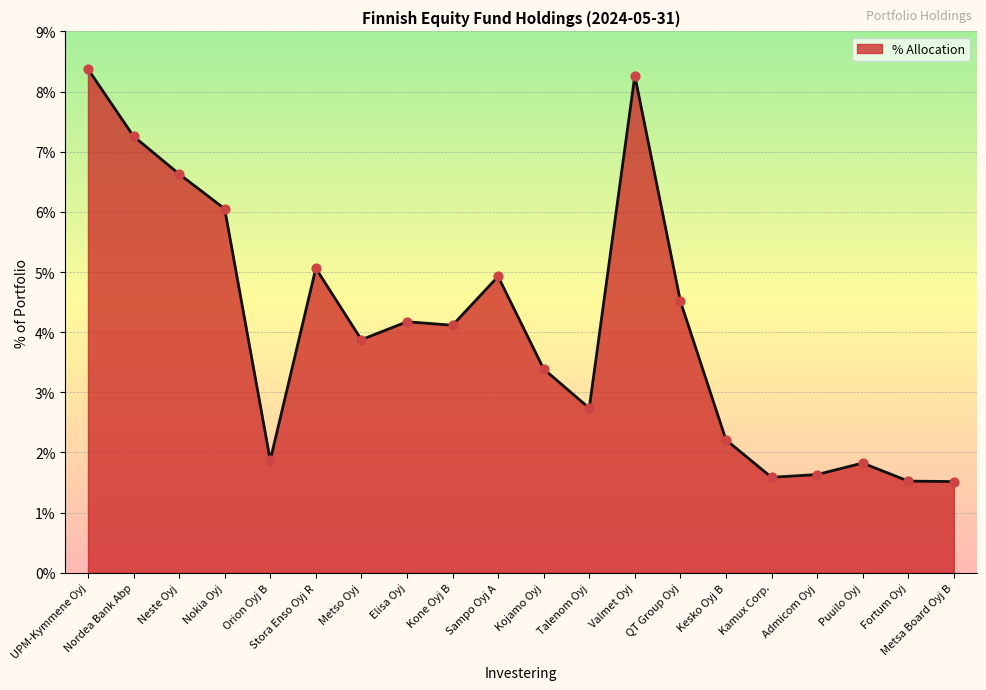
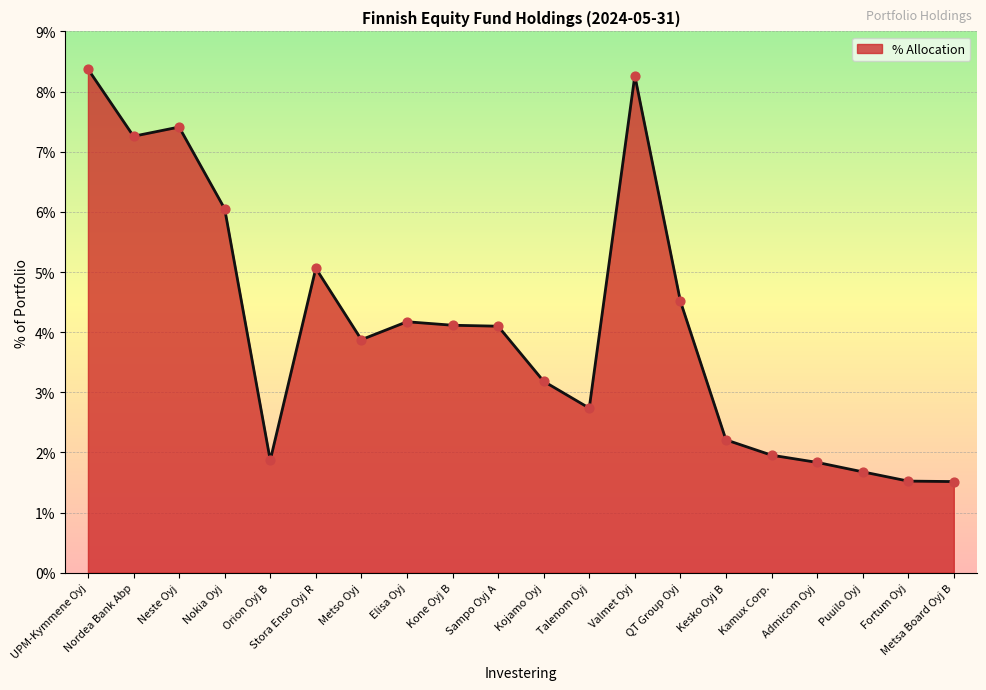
  {
    "UPM-Kymmene Oyj": "8.4%",
    "Nordea Bank Abp": "7.3%",
-   "Neste Oyj": "6.6%",
+   "Neste Oyj": "7.4%",
    "Nokia Oyj": "6.1%",
    "Orion Oyj B": "1.9%",
    "Stora Enso Oyj R": "5.1%",
    "Metso Oyj": "3.9%",
    "Elisa Oyj": "4.2%",
    "Kone Oyj B": "4.1%",
-   "Sampo Oyj A": "4.9%",
-   "Kojamo Oyj": "3.4%",
+   "Sampo Oyj A": "4.1%",
+   "Kojamo Oyj": "3.2%",
    "Talenom Oyj": "2.7%",
    "Valmet Oyj": "8.3%",
    "QT Group Oyj": "4.5%",
    "Kesko Oyj B": "2.2%",
-   "Kamux Corp.": "1.6%",
-   "Admicom Oyj": "1.6%",
-   "Puuilo Oyj": "1.8%",
+   "Kamux Corp.": "2.0%",
+   "Admicom Oyj": "1.8%",
+   "Puuilo Oyj": "1.7%",
    "Fortum Oyj": "1.5%",
    "Metsa Board Oyj B": "1.5%"
  }
